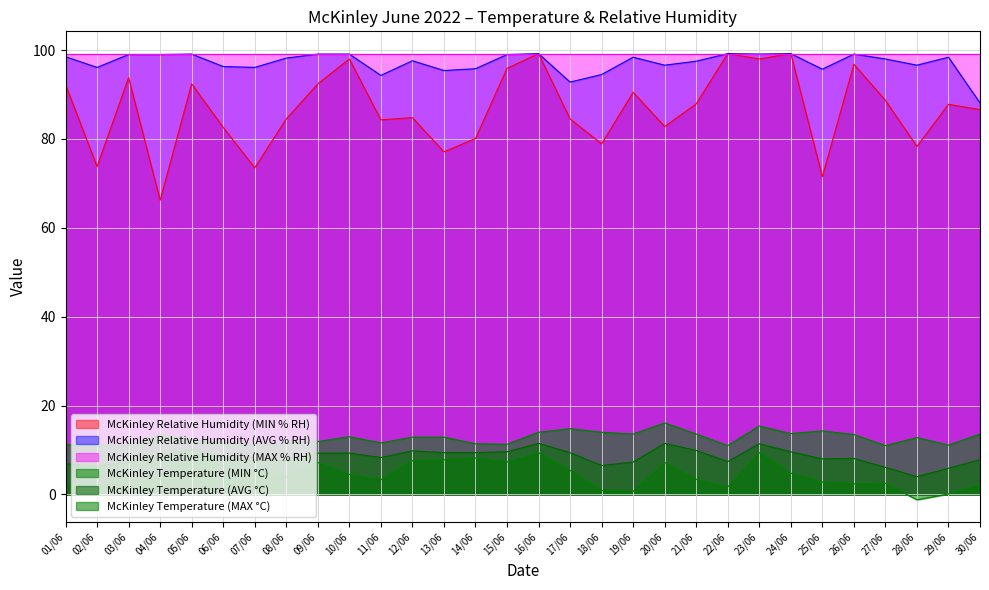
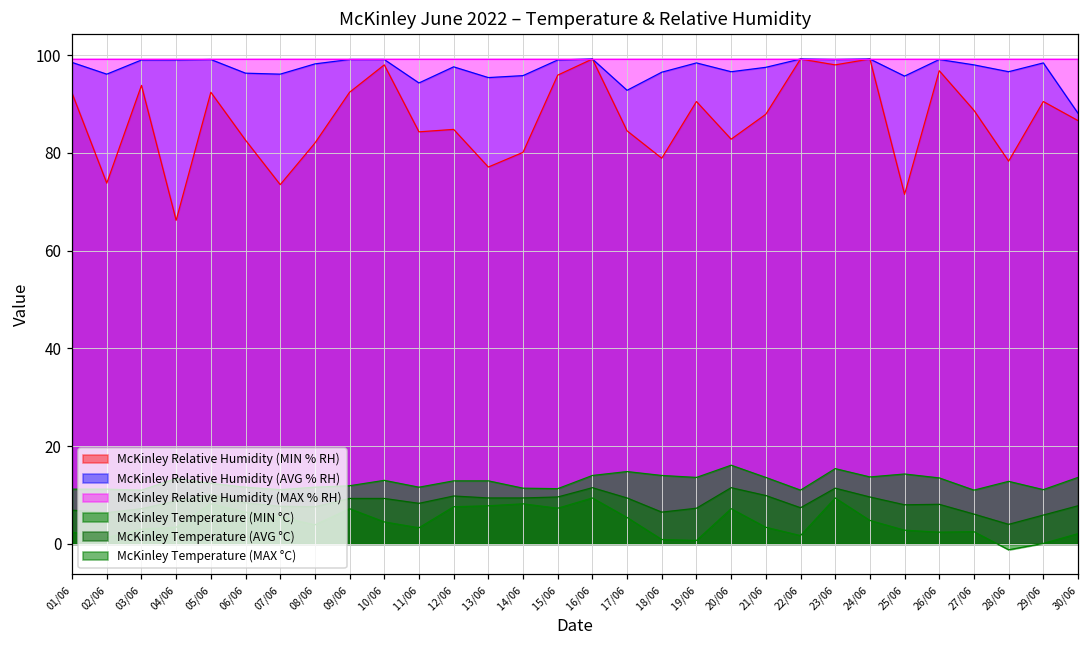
  {
    "McKinley Relative Humidity (MIN % RH)": {
      "01/06": 92,
      "02/06": 74,
      "03/06": 94,
      "04/06": 66,
      "05/06": 92,
      "06/06": 83,
      "07/06": 74,
-     "08/06": 85,
+     "08/06": 82,
      "09/06": 92,
      "10/06": 98,
      "11/06": 84,
      "12/06": 85,
      "13/06": 77,
      "14/06": 80,
      "15/06": 96,
      "17/06": 85,
      "18/06": 79,
      "19/06": 91,
      "20/06": 83,
      "21/06": 88,
      "23/06": 98,
      "25/06": 72,
      "26/06": 97,
      "27/06": 89,
      "28/06": 78,
-     "29/06": 88,
+     "29/06": 91,
      "30/06": 87
    },
    "McKinley Relative Humidity (AVG % RH)": {
      "01/06": 99,
      "02/06": 96,
      "06/06": 96,
      "07/06": 96,
      "08/06": 98,
      "11/06": 94,
      "12/06": 98,
      "13/06": 95,
      "14/06": 96,
      "17/06": 93,
-     "18/06": 95,
+     "18/06": 97,
      "19/06": 98,
      "20/06": 97,
      "21/06": 98,
      "25/06": 96,
      "27/06": 98,
      "28/06": 97,
      "29/06": 98,
      "30/06": 88
    },
    "McKinley Relative Humidity (MAX % RH)": {
      "01/06": 99,
      "02/06": 99,
      "06/06": 99,
      "07/06": 99,
      "08/06": 99,
      "11/06": 99,
      "12/06": 99,
      "13/06": 99,
      "14/06": 99,
      "17/06": 99,
      "18/06": 99,
      "19/06": 99,
      "20/06": 99,
      "21/06": 99,
      "25/06": 99,
      "27/06": 99,
      "28/06": 99,
      "29/06": 99,
      "30/06": 99
    }
  }
